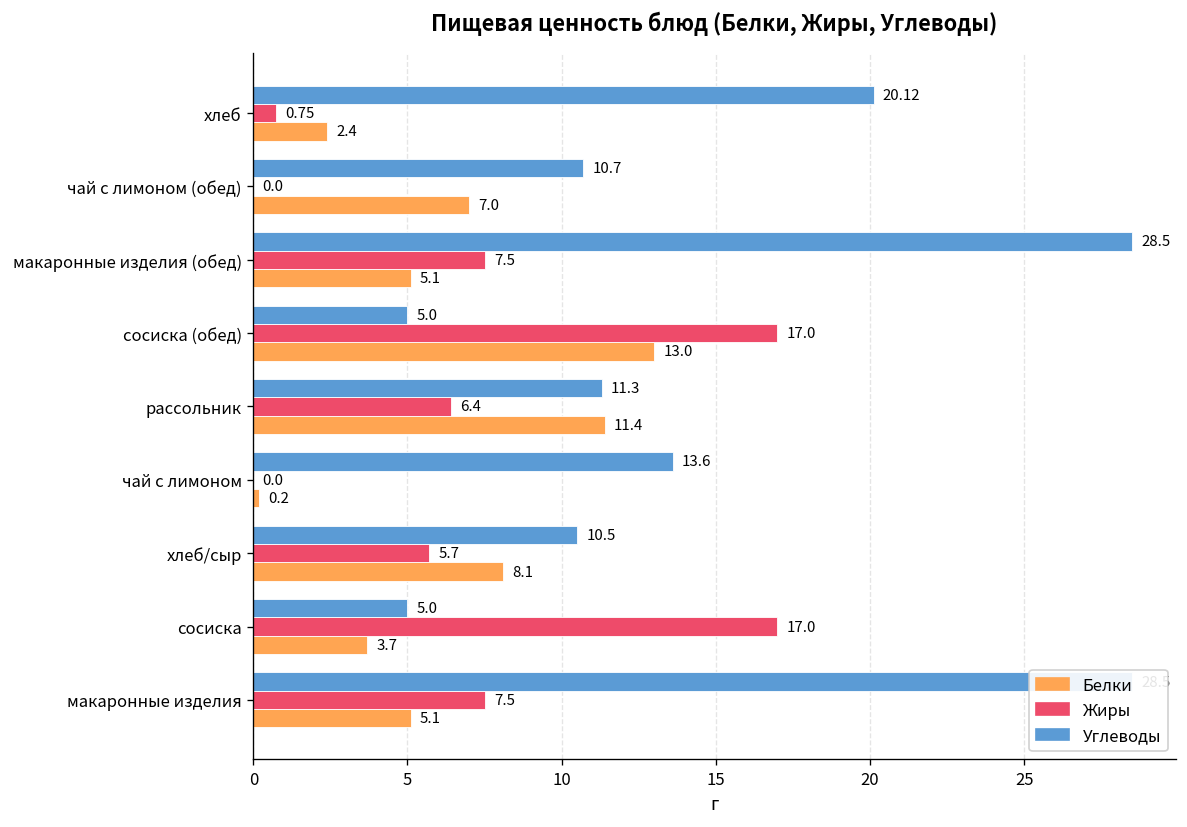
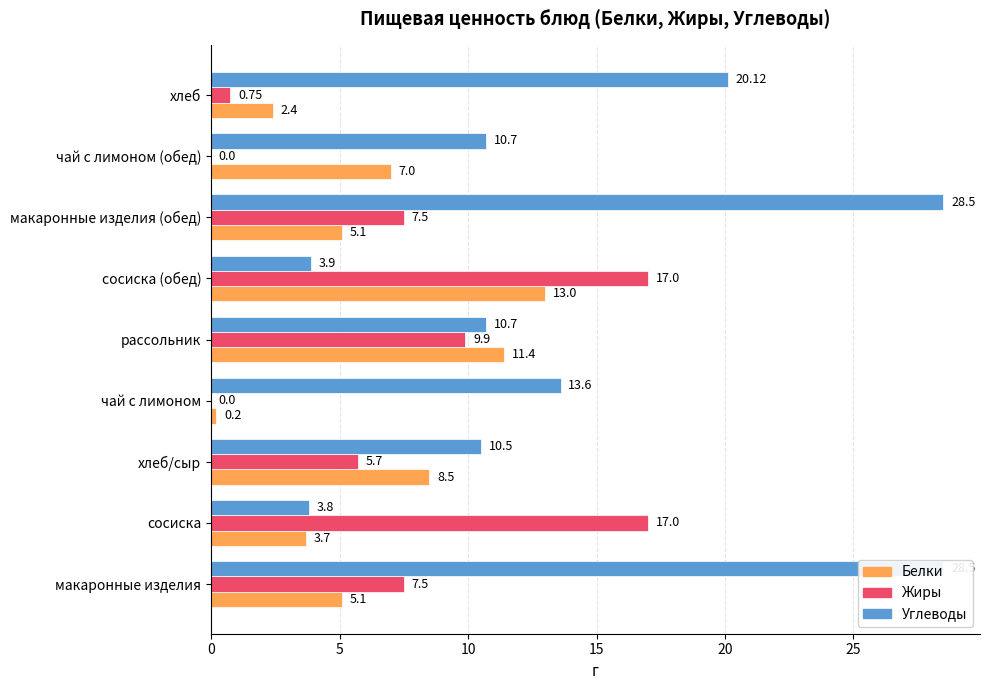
  {
    "Белки": {
      "хлеб": 2.4,
      "чай с лимоном (обед)": 7.0,
      "макаронные изделия (обед)": 5.1,
      "сосиска (обед)": 13.0,
      "рассольник": 11.4,
      "чай с лимоном": 0.2,
-     "хлеб/сыр": 8.1,
+     "хлеб/сыр": 8.5,
      "сосиска": 3.7,
      "макаронные изделия": 5.1
    },
    "Жиры": {
      "хлеб": 0.75,
      "чай с лимоном (обед)": 0.0,
      "макаронные изделия (обед)": 7.5,
      "сосиска (обед)": 17.0,
-     "рассольник": 6.4,
+     "рассольник": 9.9,
      "чай с лимоном": 0.0,
      "хлеб/сыр": 5.7,
      "сосиска": 17.0,
      "макаронные изделия": 7.5
    },
    "Углеводы": {
      "хлеб": 20.12,
      "чай с лимоном (обед)": 10.7,
      "макаронные изделия (обед)": 28.5,
-     "сосиска (обед)": 5.0,
-     "рассольник": 11.3,
+     "сосиска (обед)": 3.9,
+     "рассольник": 10.7,
      "чай с лимоном": 13.6,
      "хлеб/сыр": 10.5,
-     "сосиска": 5.0
+     "сосиска": 3.8
    }
  }
